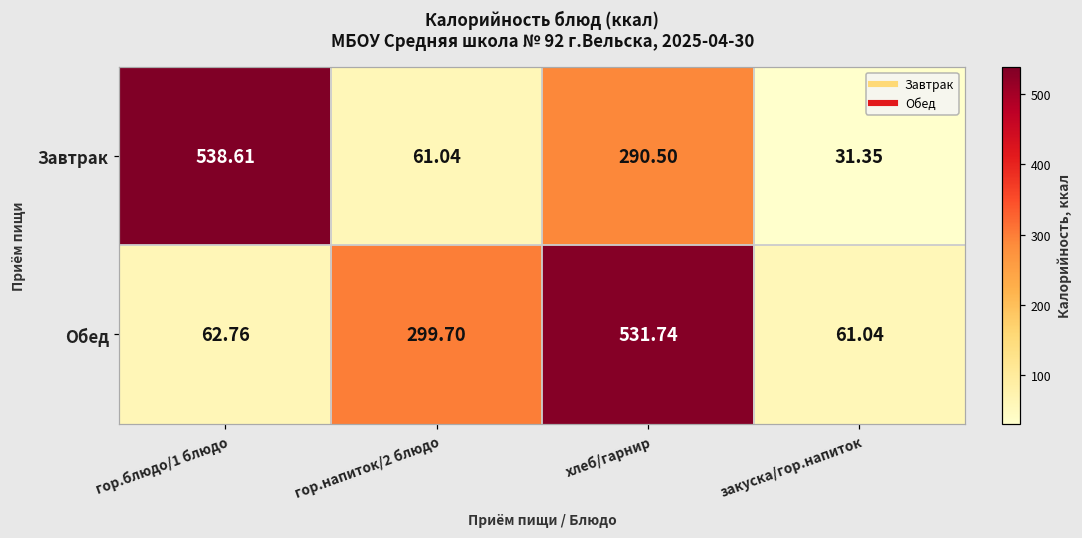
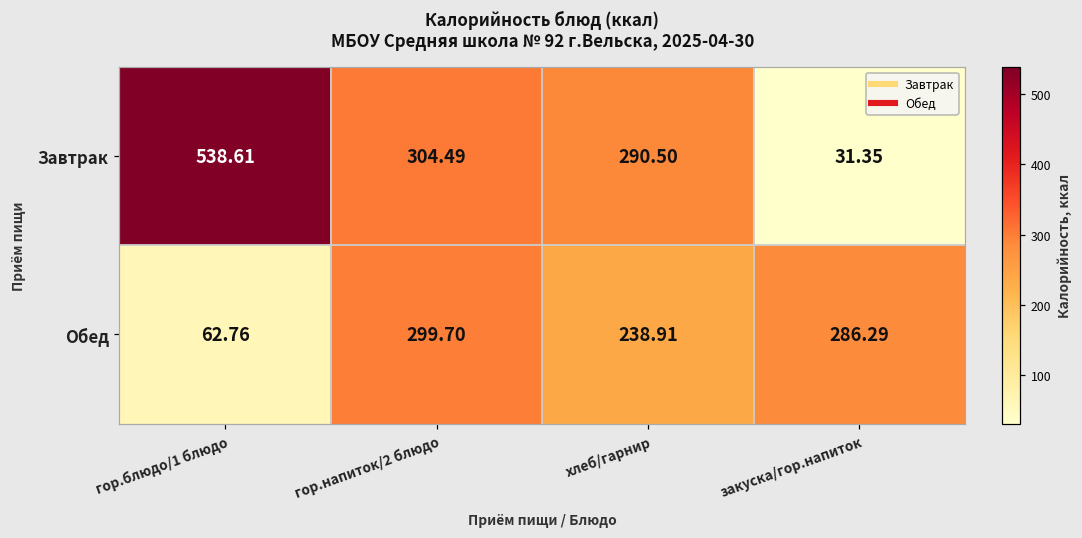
  {
    "Завтрак": {
      "гор.блюдо/1 блюдо": 538.61,
-     "гор.напиток/2 блюдо": 61.04,
+     "гор.напиток/2 блюдо": 304.49,
      "хлеб/гарнир": 290.50,
      "закуска/гор.напиток": 31.35
    },
    "Обед": {
      "гор.блюдо/1 блюдо": 62.76,
      "гор.напиток/2 блюдо": 299.70,
-     "хлеб/гарнир": 531.74,
-     "закуска/гор.напиток": 61.04
+     "хлеб/гарнир": 238.91,
+     "закуска/гор.напиток": 286.29
    }
  }
